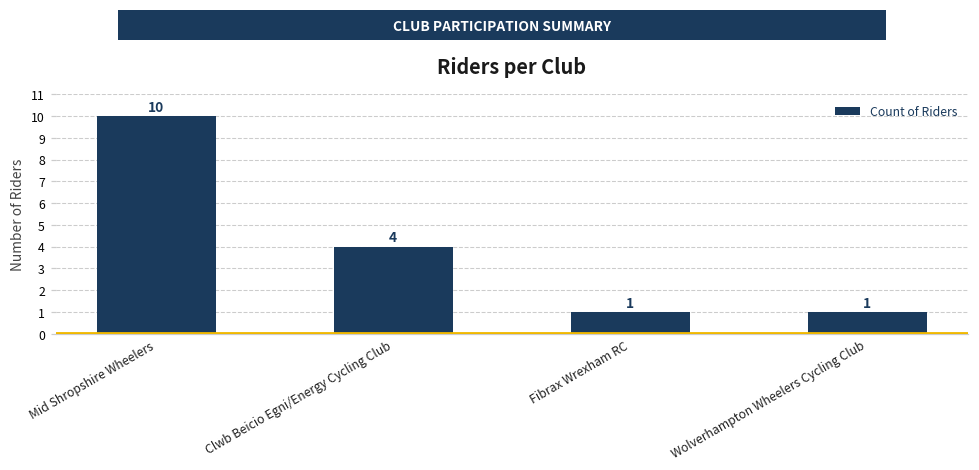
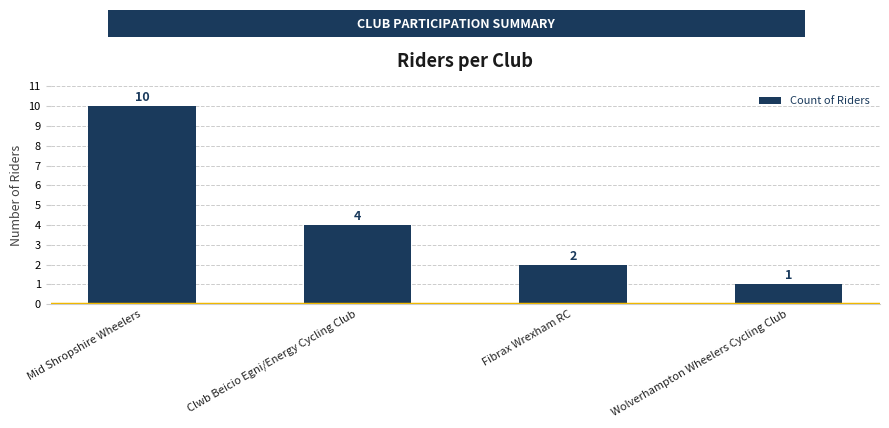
  {
    "Mid Shropshire Wheelers": 10,
    "Clwb Beicio Egni/Energy Cycling Club": 4,
-   "Fibrax Wrexham RC": 1,
+   "Fibrax Wrexham RC": 2,
    "Wolverhampton Wheelers Cycling Club": 1
  }
